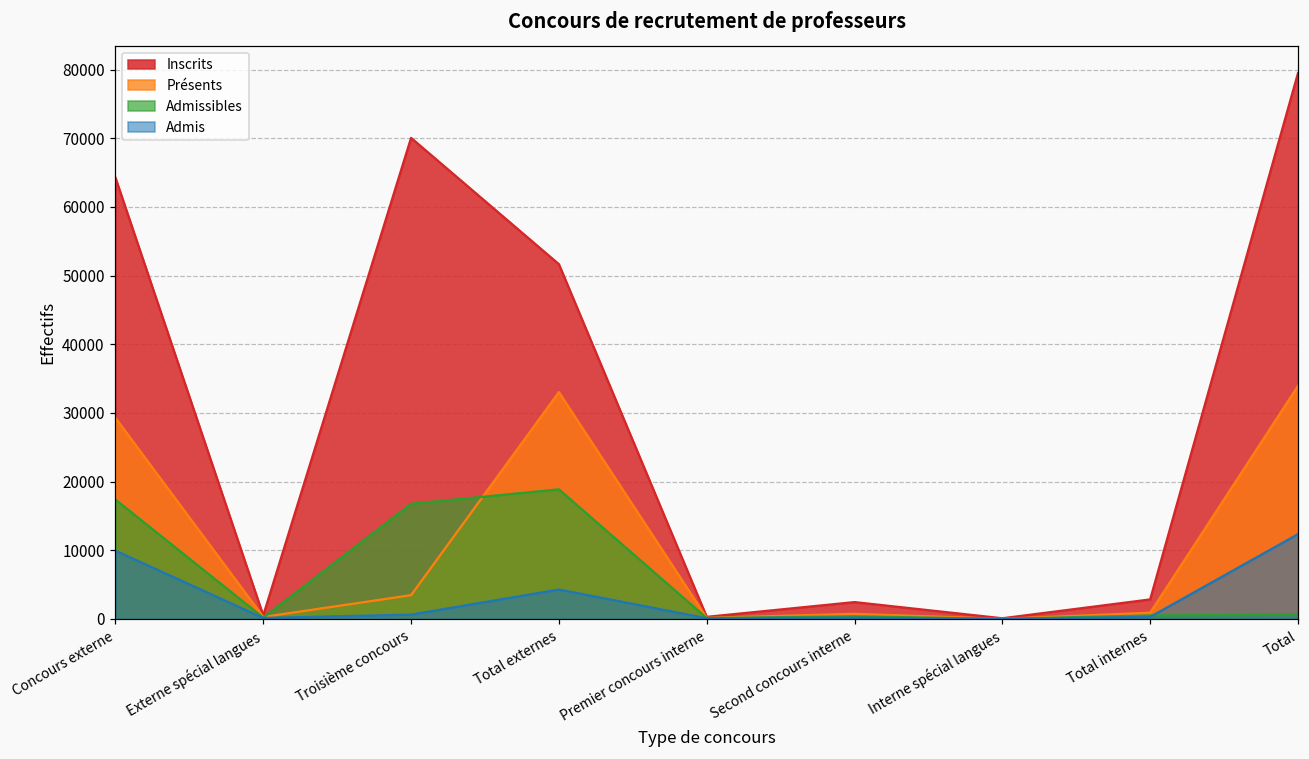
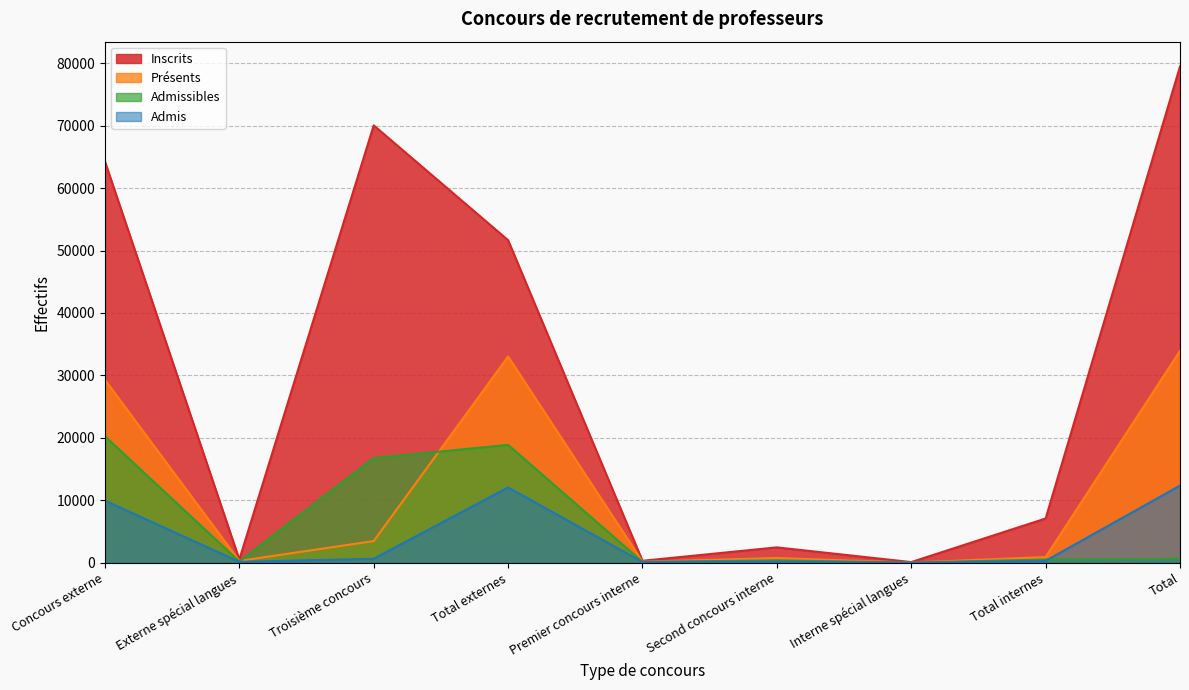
  {
    "Inscrits": {
      "Concours externe": 64000,
      "Troisième concours": 70000,
      "Total externes": 52000,
      "Second concours interne": 2000,
-     "Total internes": 3000,
+     "Total internes": 7000,
      "Total": 79000
    },
    "Présents": {
      "Concours externe": 29000,
      "Troisième concours": 3000,
      "Total externes": 33000,
      "Total": 34000
    },
    "Admissibles": {
-     "Concours externe": 17000,
+     "Concours externe": 20000,
      "Troisième concours": 17000,
      "Total externes": 19000,
      "Total": 1000
    },
    "Admis": {
      "Concours externe": 10000,
      "Troisième concours": 1000,
-     "Total externes": 4000,
+     "Total externes": 12000,
      "Total": 12000
    }
  }
